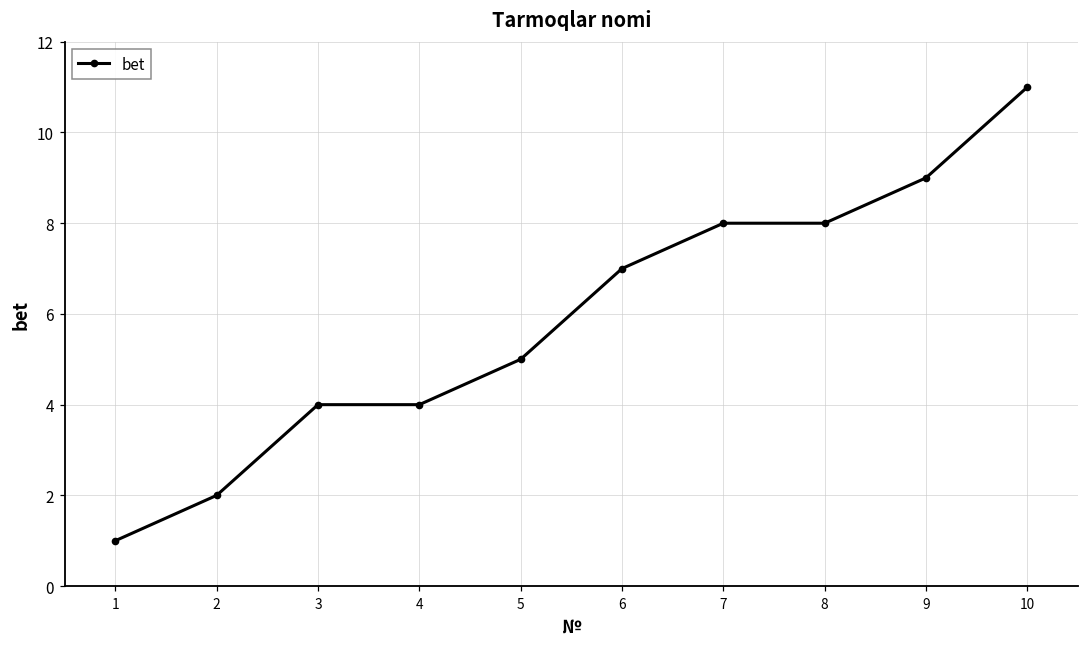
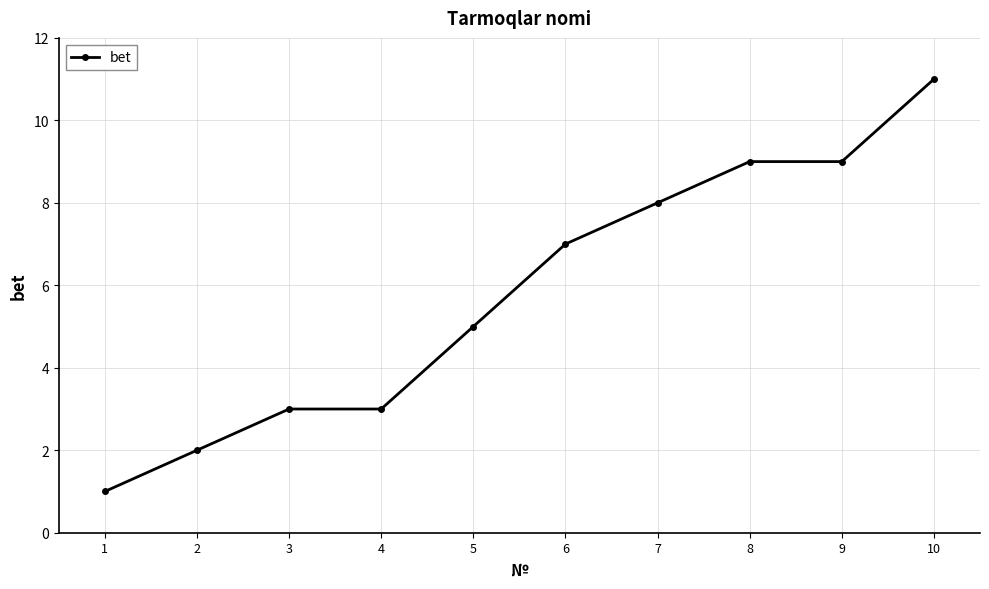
  {
    "1": 1,
    "2": 2,
-   "3": 4,
-   "4": 4,
+   "3": 3,
+   "4": 3,
    "5": 5,
    "6": 7,
    "7": 8,
-   "8": 8,
+   "8": 9,
    "9": 9,
    "10": 11
  }
